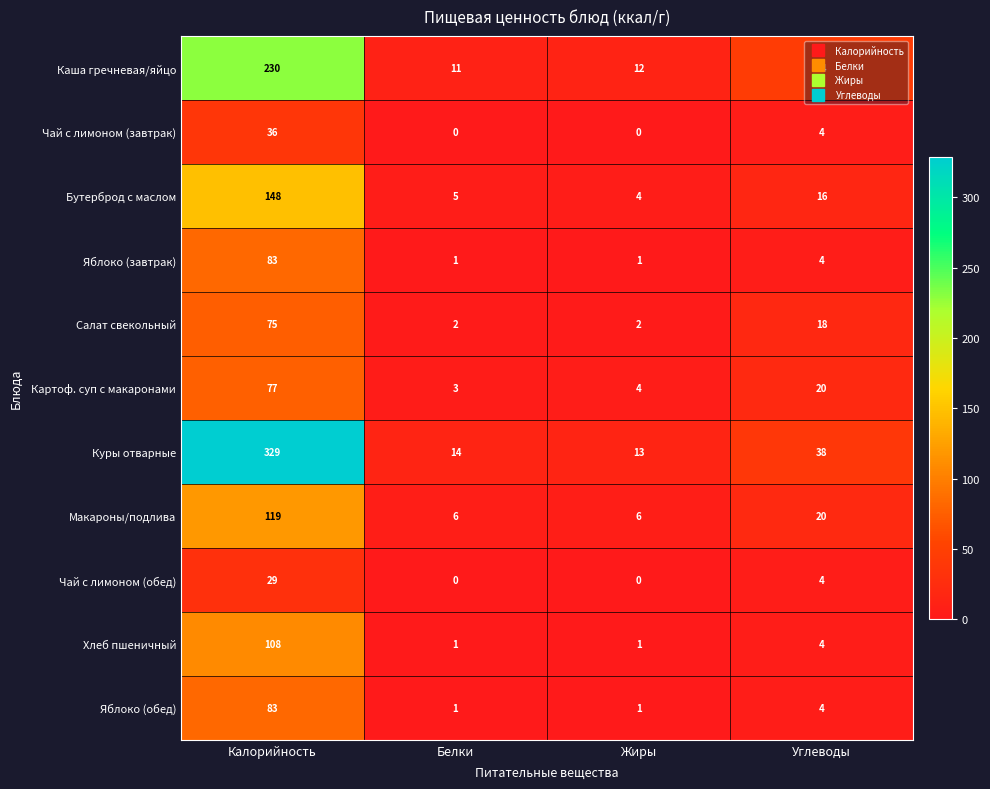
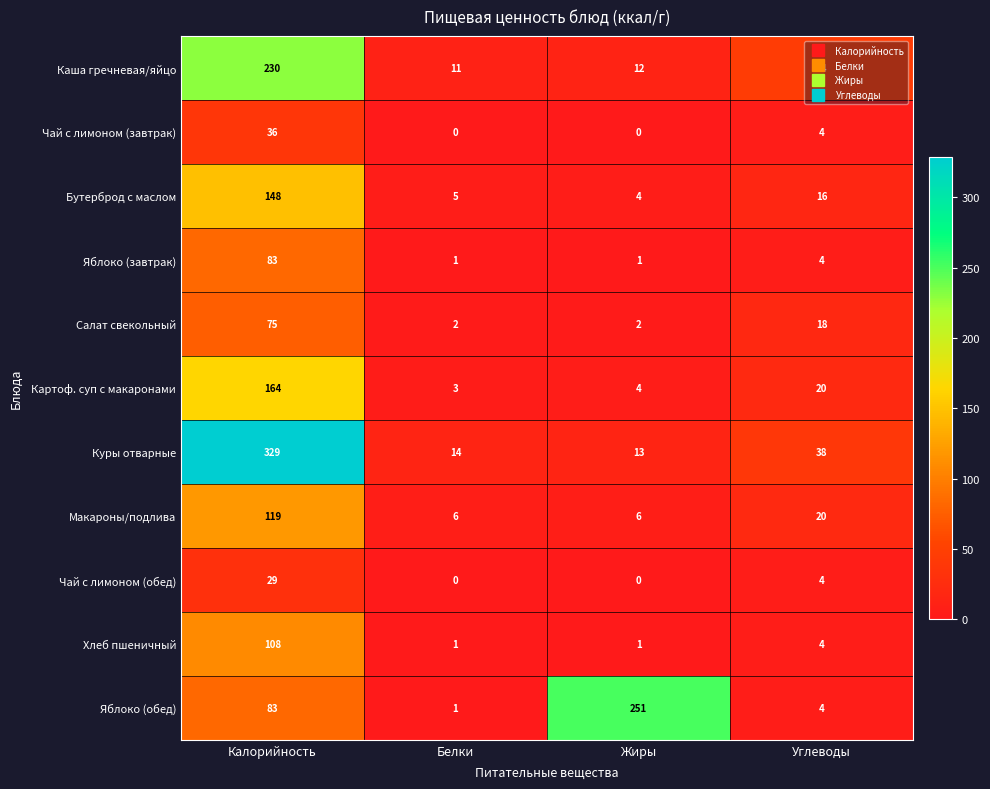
  {
    "Каша гречневая/яйцо": {
      "Калорийность": 230,
      "Белки": 11,
      "Жиры": 12
    },
    "Чай с лимоном (завтрак)": {
      "Калорийность": 36,
      "Белки": 0,
      "Жиры": 0,
      "Углеводы": 4
    },
    "Бутерброд с маслом": {
      "Калорийность": 148,
      "Белки": 5,
      "Жиры": 4,
      "Углеводы": 16
    },
    "Яблоко (завтрак)": {
      "Калорийность": 83,
      "Белки": 1,
      "Жиры": 1,
      "Углеводы": 4
    },
    "Салат свекольный": {
      "Калорийность": 75,
      "Белки": 2,
      "Жиры": 2,
      "Углеводы": 18
    },
    "Картоф. суп с макаронами": {
-     "Калорийность": 77,
+     "Калорийность": 164,
      "Белки": 3,
      "Жиры": 4,
      "Углеводы": 20
    },
    "Куры отварные": {
      "Калорийность": 329,
      "Белки": 14,
      "Жиры": 13,
      "Углеводы": 38
    },
    "Макароны/подлива": {
      "Калорийность": 119,
      "Белки": 6,
      "Жиры": 6,
      "Углеводы": 20
    },
    "Чай с лимоном (обед)": {
      "Калорийность": 29,
      "Белки": 0,
      "Жиры": 0,
      "Углеводы": 4
    },
    "Хлеб пшеничный": {
      "Калорийность": 108,
      "Белки": 1,
      "Жиры": 1,
      "Углеводы": 4
    },
    "Яблоко (обед)": {
      "Калорийность": 83,
      "Белки": 1,
-     "Жиры": 1,
+     "Жиры": 251,
      "Углеводы": 4
    }
  }
